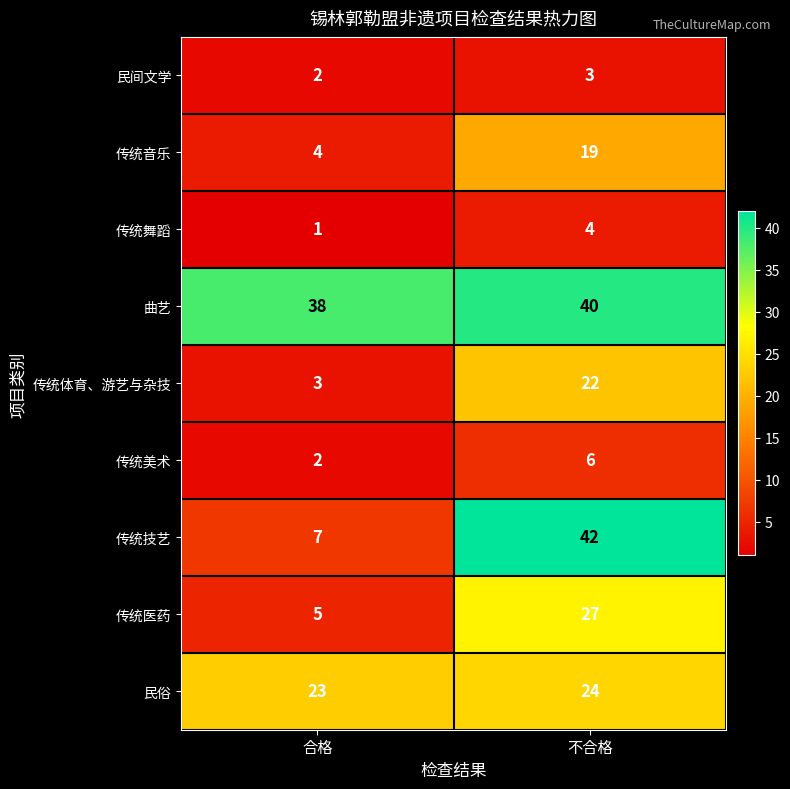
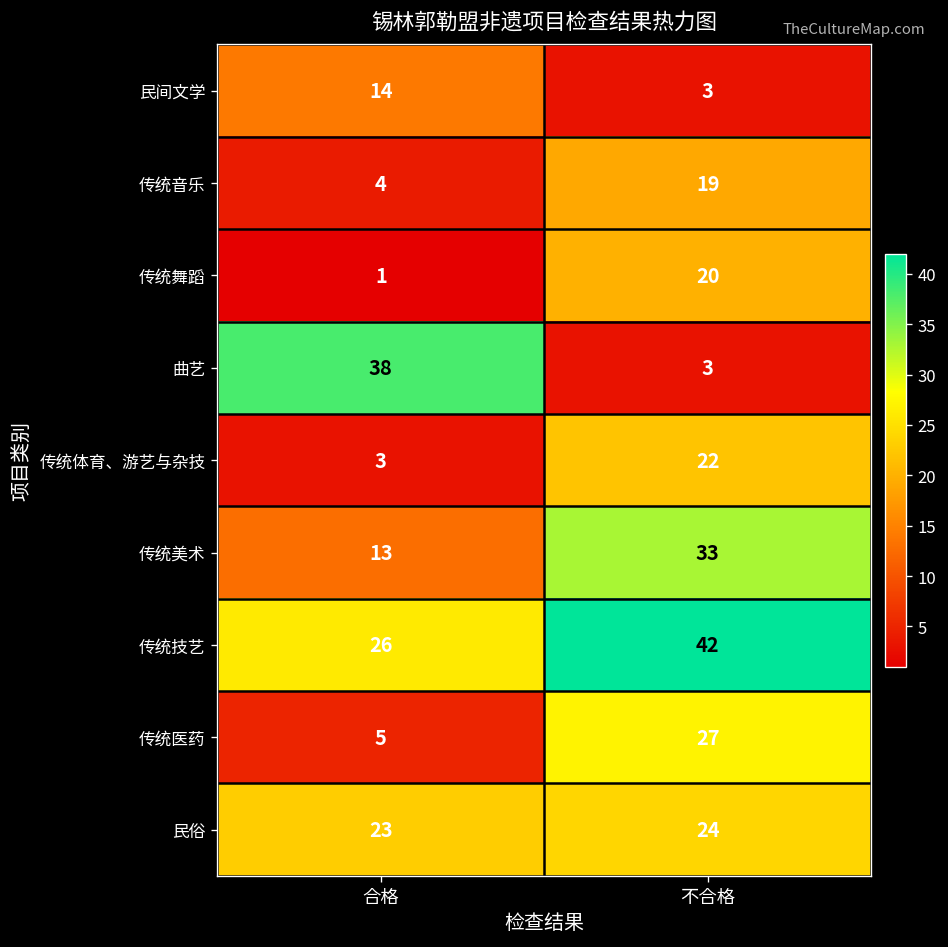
  {
    "民间文学": {
-     "合格": 2,
+     "合格": 14,
      "不合格": 3
    },
    "传统音乐": {
      "合格": 4,
      "不合格": 19
    },
    "传统舞蹈": {
      "合格": 1,
-     "不合格": 4
+     "不合格": 20
    },
    "曲艺": {
      "合格": 38,
-     "不合格": 40
+     "不合格": 3
    },
    "传统体育、游艺与杂技": {
      "合格": 3,
      "不合格": 22
    },
    "传统美术": {
-     "合格": 2,
-     "不合格": 6
+     "合格": 13,
+     "不合格": 33
    },
    "传统技艺": {
-     "合格": 7,
+     "合格": 26,
      "不合格": 42
    },
    "传统医药": {
      "合格": 5,
      "不合格": 27
    },
    "民俗": {
      "合格": 23,
      "不合格": 24
    }
  }
